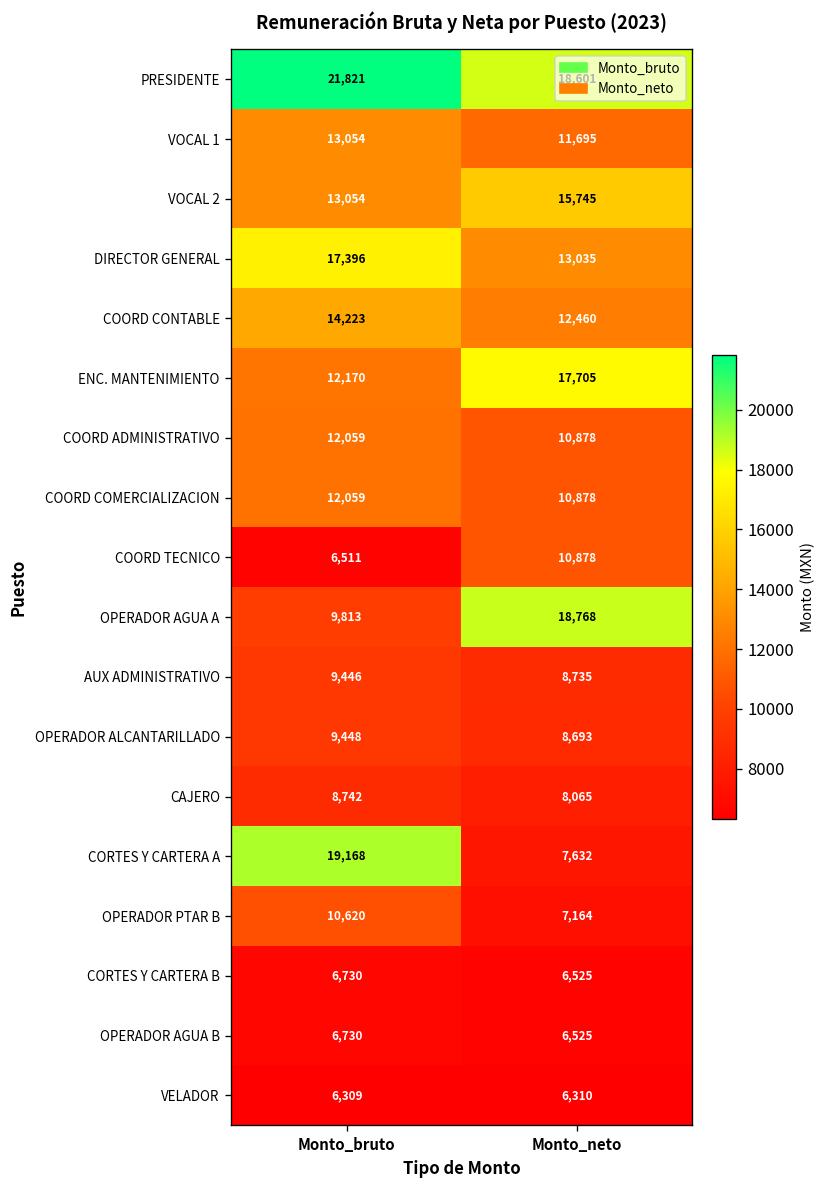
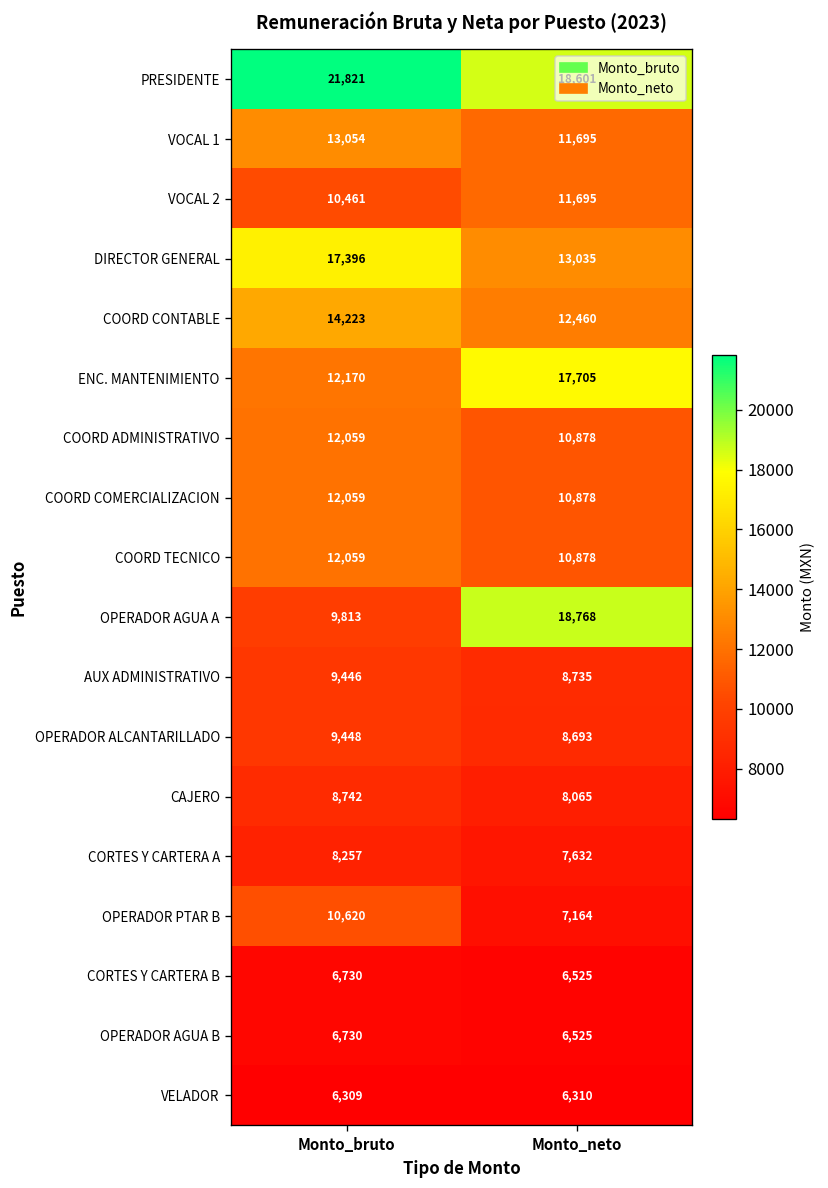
  {
    "PRESIDENTE": {
      "Monto_bruto": "21,821"
    },
    "VOCAL 1": {
      "Monto_bruto": "13,054",
      "Monto_neto": "11,695"
    },
    "VOCAL 2": {
-     "Monto_bruto": "13,054",
-     "Monto_neto": "15,745"
+     "Monto_bruto": "10,461",
+     "Monto_neto": "11,695"
    },
    "DIRECTOR GENERAL": {
      "Monto_bruto": "17,396",
      "Monto_neto": "13,035"
    },
    "COORD CONTABLE": {
      "Monto_bruto": "14,223",
      "Monto_neto": "12,460"
    },
    "ENC. MANTENIMIENTO": {
      "Monto_bruto": "12,170",
      "Monto_neto": "17,705"
    },
    "COORD ADMINISTRATIVO": {
      "Monto_bruto": "12,059",
      "Monto_neto": "10,878"
    },
    "COORD COMERCIALIZACION": {
      "Monto_bruto": "12,059",
      "Monto_neto": "10,878"
    },
    "COORD TECNICO": {
-     "Monto_bruto": "6,511",
+     "Monto_bruto": "12,059",
      "Monto_neto": "10,878"
    },
    "OPERADOR AGUA A": {
      "Monto_bruto": "9,813",
      "Monto_neto": "18,768"
    },
    "AUX ADMINISTRATIVO": {
      "Monto_bruto": "9,446",
      "Monto_neto": "8,735"
    },
    "OPERADOR ALCANTARILLADO": {
      "Monto_bruto": "9,448",
      "Monto_neto": "8,693"
    },
    "CAJERO": {
      "Monto_bruto": "8,742",
      "Monto_neto": "8,065"
    },
    "CORTES Y CARTERA A": {
-     "Monto_bruto": "19,168",
+     "Monto_bruto": "8,257",
      "Monto_neto": "7,632"
    },
    "OPERADOR PTAR B": {
      "Monto_bruto": "10,620",
      "Monto_neto": "7,164"
    },
    "CORTES Y CARTERA B": {
      "Monto_bruto": "6,730",
      "Monto_neto": "6,525"
    },
    "OPERADOR AGUA B": {
      "Monto_bruto": "6,730",
      "Monto_neto": "6,525"
    },
    "VELADOR": {
      "Monto_bruto": "6,309",
      "Monto_neto": "6,310"
    }
  }
